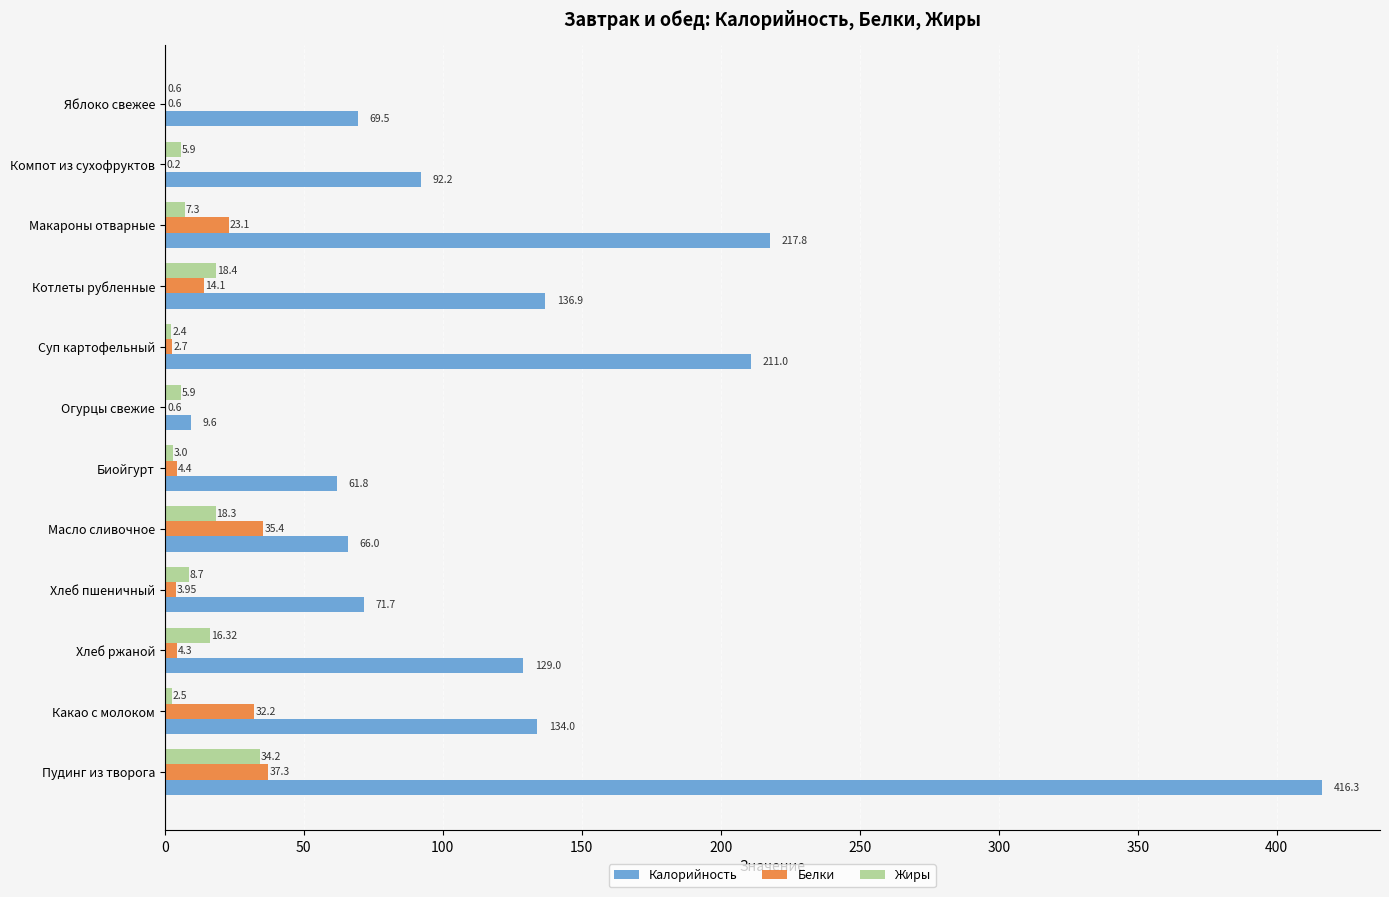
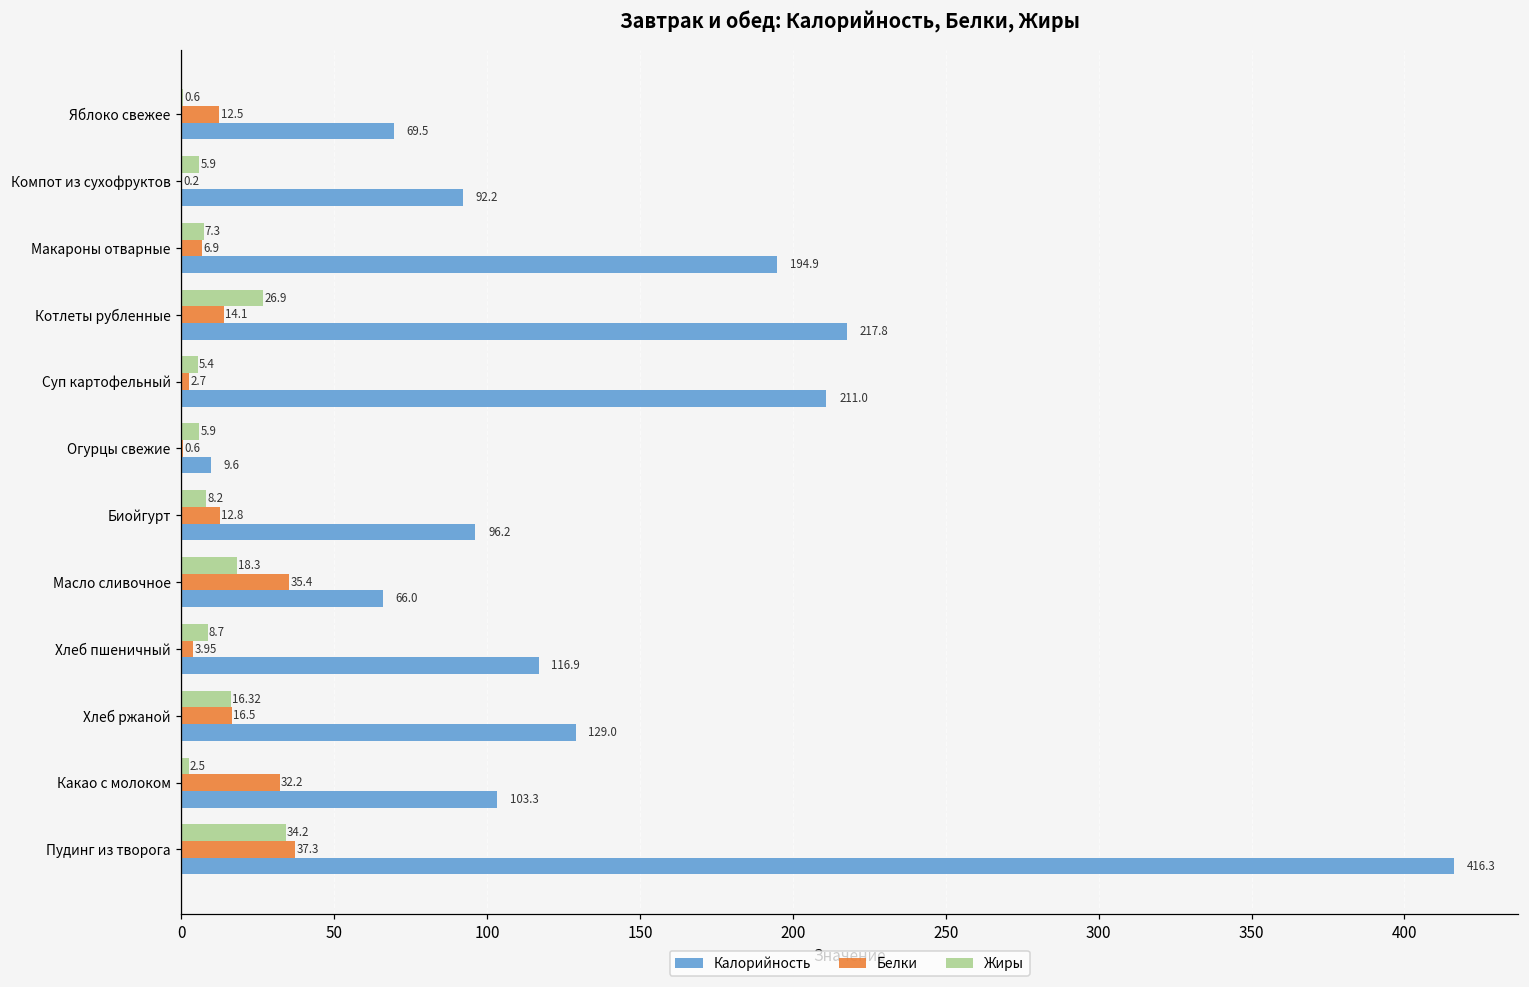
  {
    "Калорийность": {
      "Яблоко свежее": 69.5,
      "Компот из сухофруктов": 92.2,
-     "Макароны отварные": 217.8,
-     "Котлеты рубленные": 136.9,
+     "Макароны отварные": 194.9,
+     "Котлеты рубленные": 217.8,
      "Суп картофельный": 211.0,
      "Огурцы свежие": 9.6,
-     "Биойгурт": 61.8,
+     "Биойгурт": 96.2,
      "Масло сливочное": 66.0,
-     "Хлеб пшеничный": 71.7,
+     "Хлеб пшеничный": 116.9,
      "Хлеб ржаной": 129.0,
-     "Какао с молоком": 134.0,
+     "Какао с молоком": 103.3,
      "Пудинг из творога": 416.3
    },
    "Белки": {
-     "Яблоко свежее": 0.6,
+     "Яблоко свежее": 12.5,
      "Компот из сухофруктов": 0.2,
-     "Макароны отварные": 23.1,
+     "Макароны отварные": 6.9,
      "Котлеты рубленные": 14.1,
      "Суп картофельный": 2.7,
      "Огурцы свежие": 0.6,
-     "Биойгурт": 4.4,
+     "Биойгурт": 12.8,
      "Масло сливочное": 35.4,
      "Хлеб пшеничный": 3.95,
-     "Хлеб ржаной": 4.3,
+     "Хлеб ржаной": 16.5,
      "Какао с молоком": 32.2,
      "Пудинг из творога": 37.3
    },
    "Жиры": {
      "Яблоко свежее": 0.6,
      "Компот из сухофруктов": 5.9,
      "Макароны отварные": 7.3,
-     "Котлеты рубленные": 18.4,
-     "Суп картофельный": 2.4,
+     "Котлеты рубленные": 26.9,
+     "Суп картофельный": 5.4,
      "Огурцы свежие": 5.9,
-     "Биойгурт": 3.0,
+     "Биойгурт": 8.2,
      "Масло сливочное": 18.3,
      "Хлеб пшеничный": 8.7,
      "Хлеб ржаной": 16.32,
      "Какао с молоком": 2.5,
      "Пудинг из творога": 34.2
    }
  }
